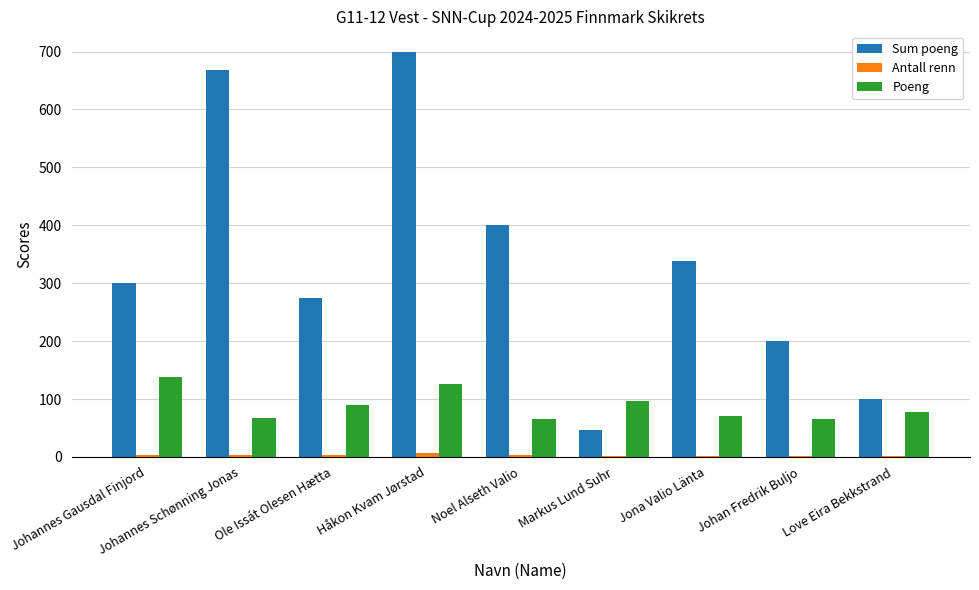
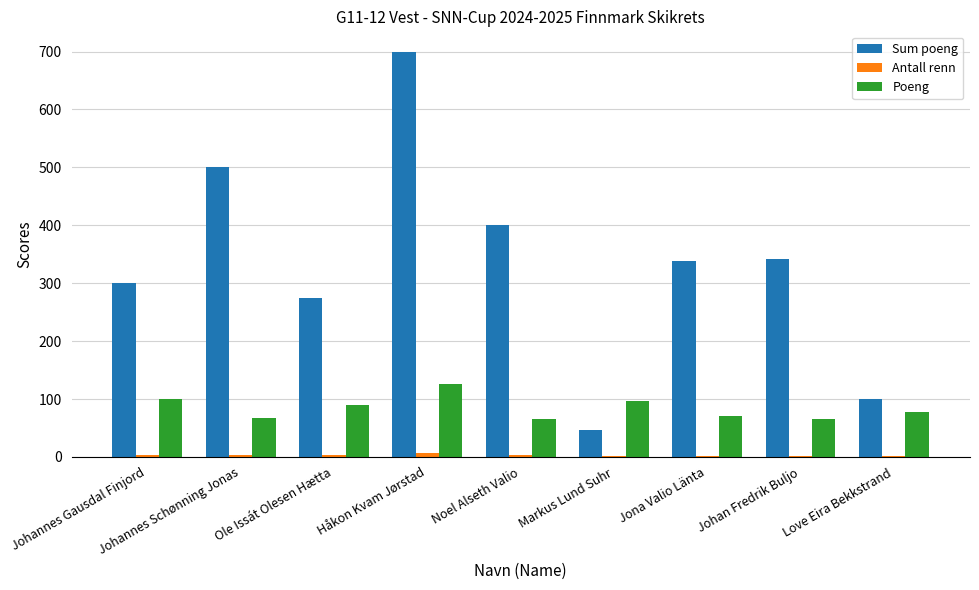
  {
    "Sum poeng": {
      "Johannes Gausdal Finjord": 300,
-     "Johannes Schønning Jonas": 670,
+     "Johannes Schønning Jonas": 500,
      "Ole Issát Olesen Hætta": 270,
      "Håkon Kvam Jørstad": 700,
      "Noel Alseth Valio": 400,
      "Markus Lund Suhr": 50,
      "Jona Valio Länta": 340,
-     "Johan Fredrik Buljo": 200,
+     "Johan Fredrik Buljo": 340,
      "Love Eira Bekkstrand": 100
    },
    "Antall renn": {
      "Håkon Kvam Jørstad": 10
    },
    "Poeng": {
-     "Johannes Gausdal Finjord": 140,
+     "Johannes Gausdal Finjord": 100,
      "Johannes Schønning Jonas": 70,
      "Ole Issát Olesen Hætta": 90,
      "Håkon Kvam Jørstad": 130,
      "Noel Alseth Valio": 70,
      "Markus Lund Suhr": 100,
      "Jona Valio Länta": 70,
      "Johan Fredrik Buljo": 70,
      "Love Eira Bekkstrand": 80
    }
  }
